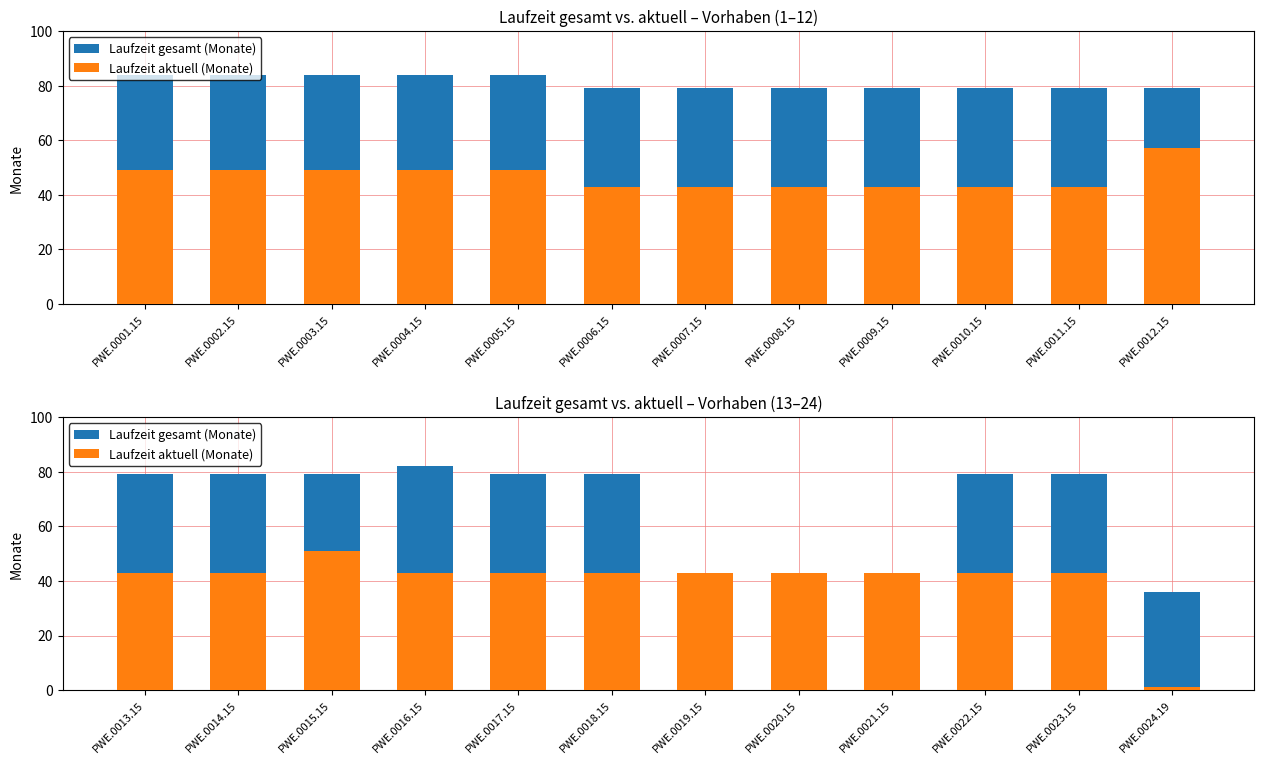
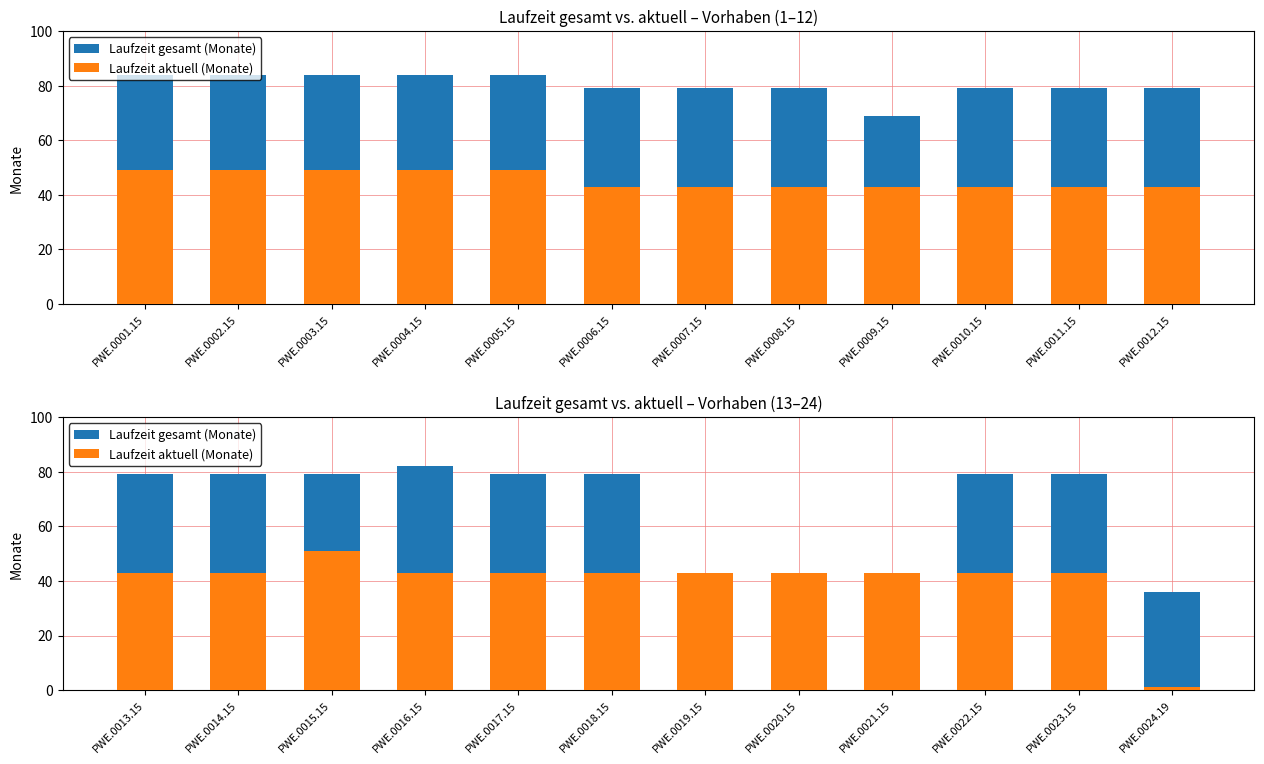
  {
    "Laufzeit gesamt vs. aktuell – Vorhaben (1–12)": {
      "Laufzeit gesamt (Monate)": {
        "PWE.0003.15": 84,
        "PWE.0004.15": 84,
        "PWE.0005.15": 84,
        "PWE.0006.15": 79,
        "PWE.0007.15": 79,
        "PWE.0008.15": 79,
-       "PWE.0009.15": 79,
+       "PWE.0009.15": 69,
        "PWE.0010.15": 79,
        "PWE.0011.15": 79,
        "PWE.0012.15": 79
      },
      "Laufzeit aktuell (Monate)": {
-       "PWE.0012.15": 57
+       "PWE.0012.15": 43
      }
    },
    "Laufzeit gesamt vs. aktuell – Vorhaben (13–24)": {
      "Laufzeit gesamt (Monate)": {
        "PWE.0013.15": 79,
        "PWE.0014.15": 79,
        "PWE.0015.15": 79,
        "PWE.0016.15": 82,
        "PWE.0017.15": 79,
        "PWE.0018.15": 79,
        "PWE.0019.15": 43,
        "PWE.0020.15": 43,
        "PWE.0021.15": 43,
        "PWE.0022.15": 79,
        "PWE.0023.15": 79,
        "PWE.0024.19": 36
      },
      "Laufzeit aktuell (Monate)": {
        "PWE.0019.15": 43,
        "PWE.0020.15": 43,
        "PWE.0021.15": 43
      }
    }
  }
